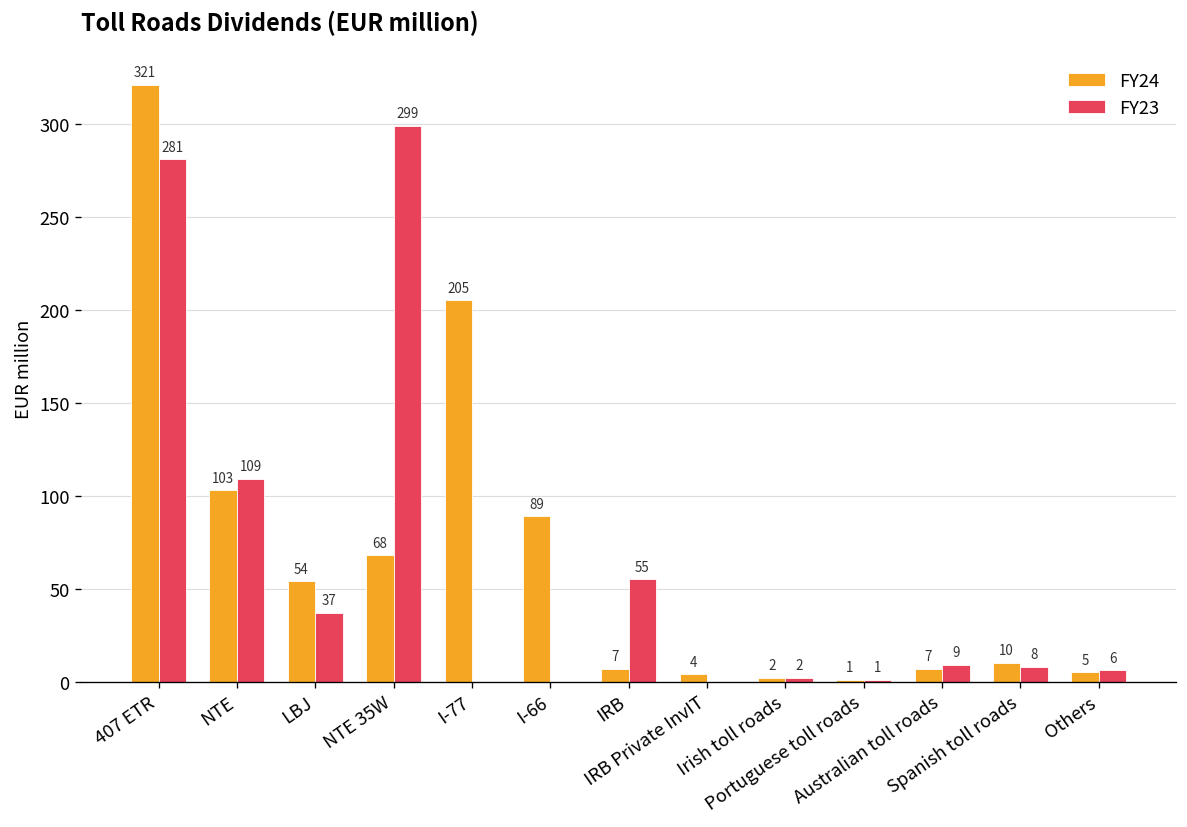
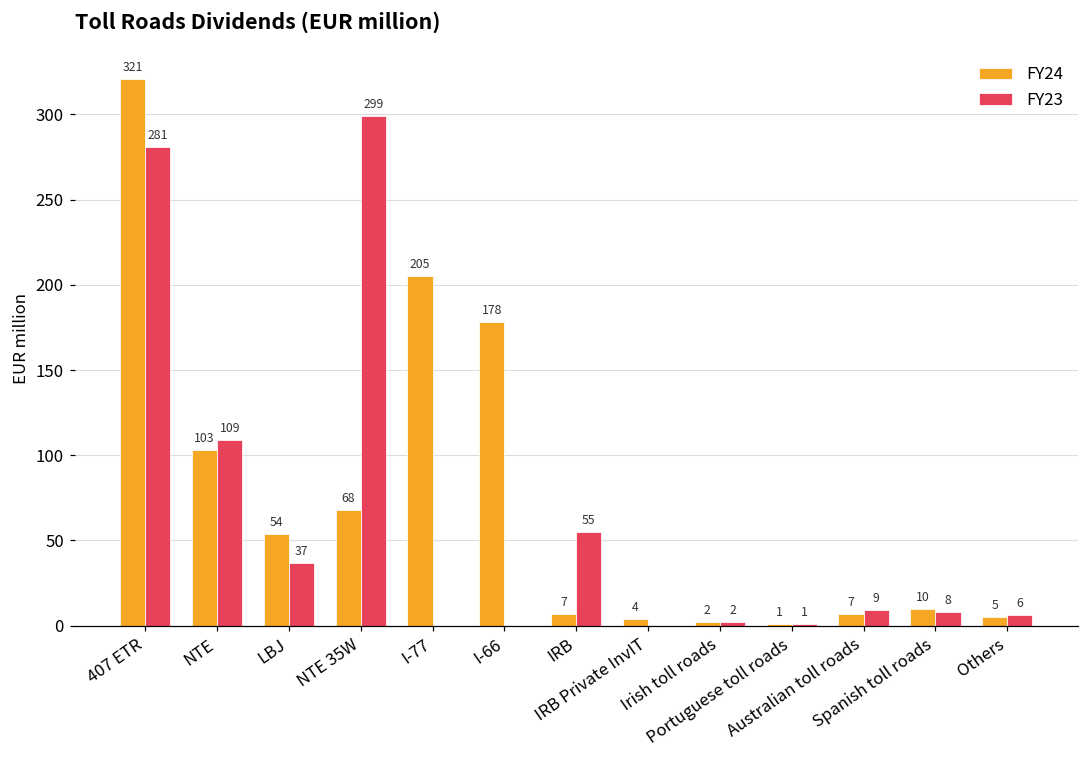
  {
    "FY24": {
      "407 ETR": 321,
      "NTE": 103,
      "LBJ": 54,
      "NTE 35W": 68,
      "I-77": 205,
-     "I-66": 89,
+     "I-66": 178,
      "IRB": 7,
      "IRB Private InvIT": 4,
      "Irish toll roads": 2,
      "Portuguese toll roads": 1,
      "Australian toll roads": 7,
      "Spanish toll roads": 10,
      "Others": 5
    },
    "FY23": {
      "407 ETR": 281,
      "NTE": 109,
      "LBJ": 37,
      "NTE 35W": 299,
      "IRB": 55,
      "Irish toll roads": 2,
      "Portuguese toll roads": 1,
      "Australian toll roads": 9,
      "Spanish toll roads": 8,
      "Others": 6
    }
  }
